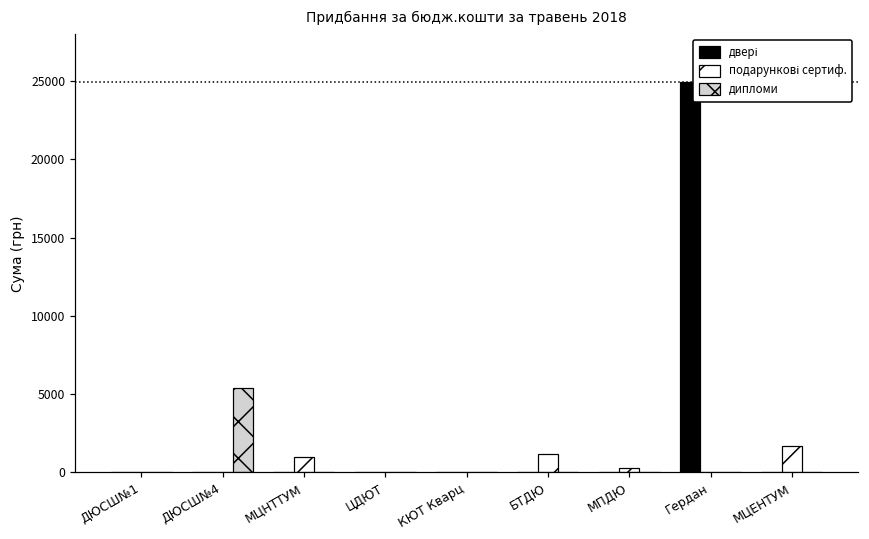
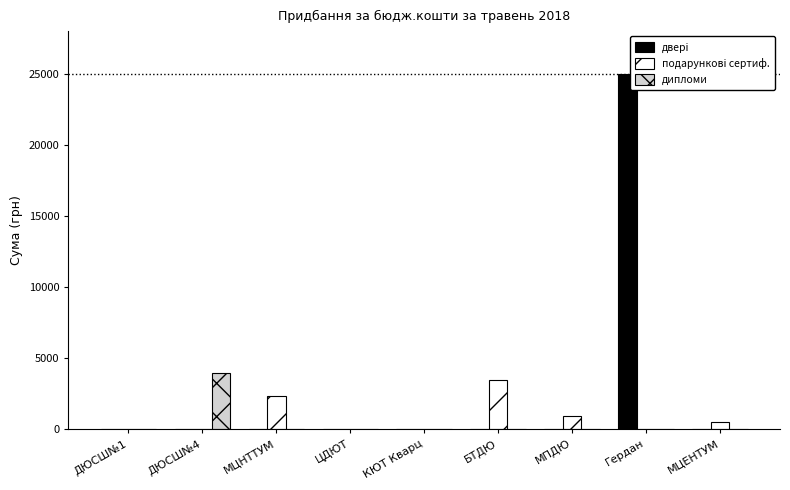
  {
    "двері": {
      "ДЮСШ№1": 0,
      "ДЮСШ№4": 0,
      "МЦНТТУМ": 0,
      "ЦДЮТ": 0,
      "КЮТ Кварц": 0,
      "БТДЮ": 0,
      "МПДЮ": 0,
      "Гердан": 25000,
      "МЦЕНТУМ": 0
    },
    "подарункові сертиф.": {
      "ДЮСШ№1": 0,
      "ДЮСШ№4": 0,
-     "МЦНТТУМ": 1000,
+     "МЦНТТУМ": 2300,
      "ЦДЮТ": 0,
      "КЮТ Кварц": 0,
-     "БТДЮ": 1200,
-     "МПДЮ": 300,
+     "БТДЮ": 3500,
+     "МПДЮ": 1000,
      "Гердан": 0,
-     "МЦЕНТУМ": 1700
+     "МЦЕНТУМ": 500
    },
    "дипломи": {
      "ДЮСШ№1": 0,
-     "ДЮСШ№4": 5400,
+     "ДЮСШ№4": 3900,
      "МЦНТТУМ": 0,
      "ЦДЮТ": 0,
      "КЮТ Кварц": 0,
      "БТДЮ": 0,
      "МПДЮ": 0,
      "Гердан": 0,
      "МЦЕНТУМ": 0
    }
  }
